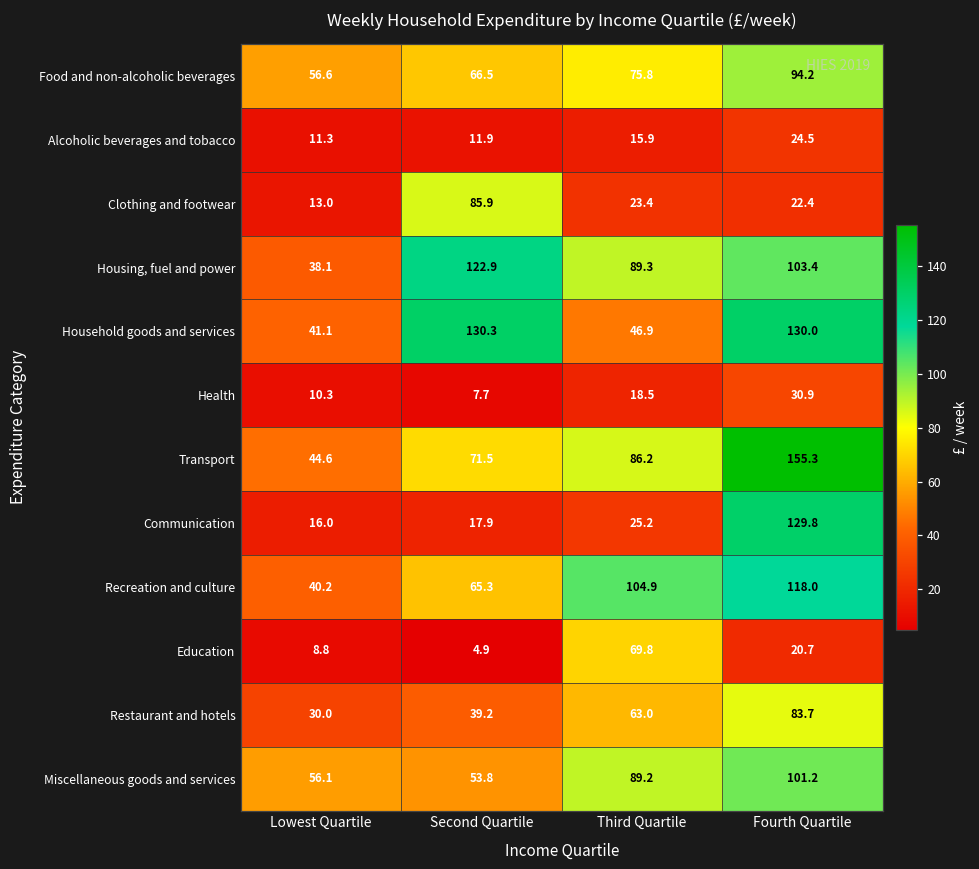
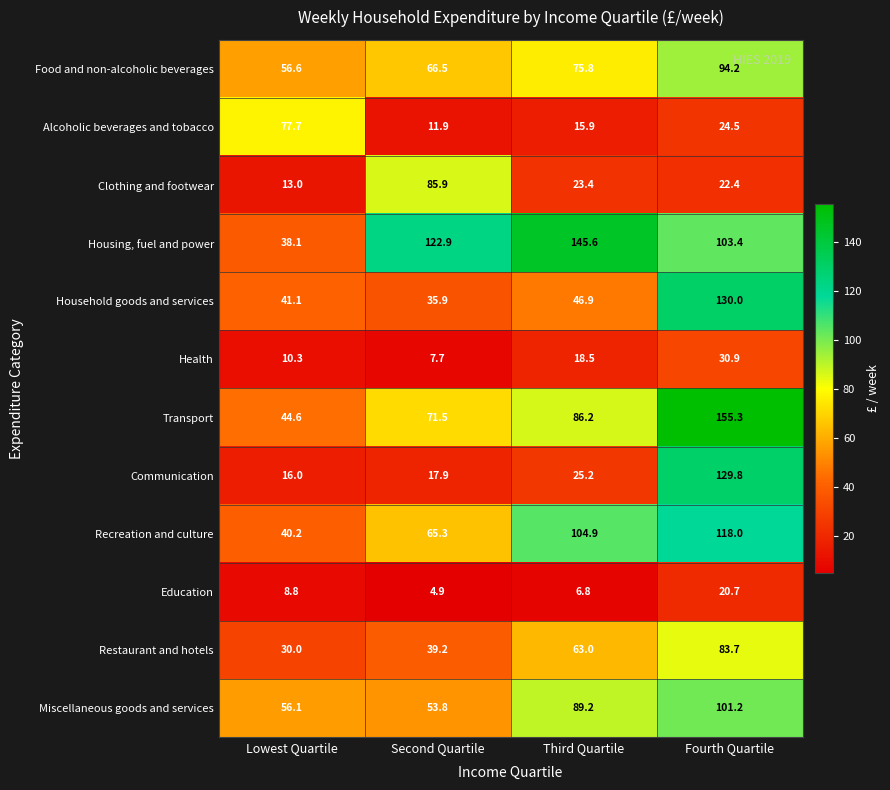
  {
    "Food and non-alcoholic beverages": {
      "Lowest Quartile": 56.6,
      "Second Quartile": 66.5,
      "Third Quartile": 75.8
    },
    "Alcoholic beverages and tobacco": {
-     "Lowest Quartile": 11.3,
+     "Lowest Quartile": 77.7,
      "Second Quartile": 11.9,
      "Third Quartile": 15.9,
      "Fourth Quartile": 24.5
    },
    "Clothing and footwear": {
      "Lowest Quartile": 13.0,
      "Second Quartile": 85.9,
      "Third Quartile": 23.4,
      "Fourth Quartile": 22.4
    },
    "Housing, fuel and power": {
      "Lowest Quartile": 38.1,
      "Second Quartile": 122.9,
-     "Third Quartile": 89.3,
+     "Third Quartile": 145.6,
      "Fourth Quartile": 103.4
    },
    "Household goods and services": {
      "Lowest Quartile": 41.1,
-     "Second Quartile": 130.3,
+     "Second Quartile": 35.9,
      "Third Quartile": 46.9,
      "Fourth Quartile": 130.0
    },
    "Health": {
      "Lowest Quartile": 10.3,
      "Second Quartile": 7.7,
      "Third Quartile": 18.5,
      "Fourth Quartile": 30.9
    },
    "Transport": {
      "Lowest Quartile": 44.6,
      "Second Quartile": 71.5,
      "Third Quartile": 86.2,
      "Fourth Quartile": 155.3
    },
    "Communication": {
      "Lowest Quartile": 16.0,
      "Second Quartile": 17.9,
      "Third Quartile": 25.2,
      "Fourth Quartile": 129.8
    },
    "Recreation and culture": {
      "Lowest Quartile": 40.2,
      "Second Quartile": 65.3,
      "Third Quartile": 104.9,
      "Fourth Quartile": 118.0
    },
    "Education": {
      "Lowest Quartile": 8.8,
      "Second Quartile": 4.9,
-     "Third Quartile": 69.8,
+     "Third Quartile": 6.8,
      "Fourth Quartile": 20.7
    },
    "Restaurant and hotels": {
      "Lowest Quartile": 30.0,
      "Second Quartile": 39.2,
      "Third Quartile": 63.0,
      "Fourth Quartile": 83.7
    },
    "Miscellaneous goods and services": {
      "Lowest Quartile": 56.1,
      "Second Quartile": 53.8,
      "Third Quartile": 89.2,
      "Fourth Quartile": 101.2
    }
  }
